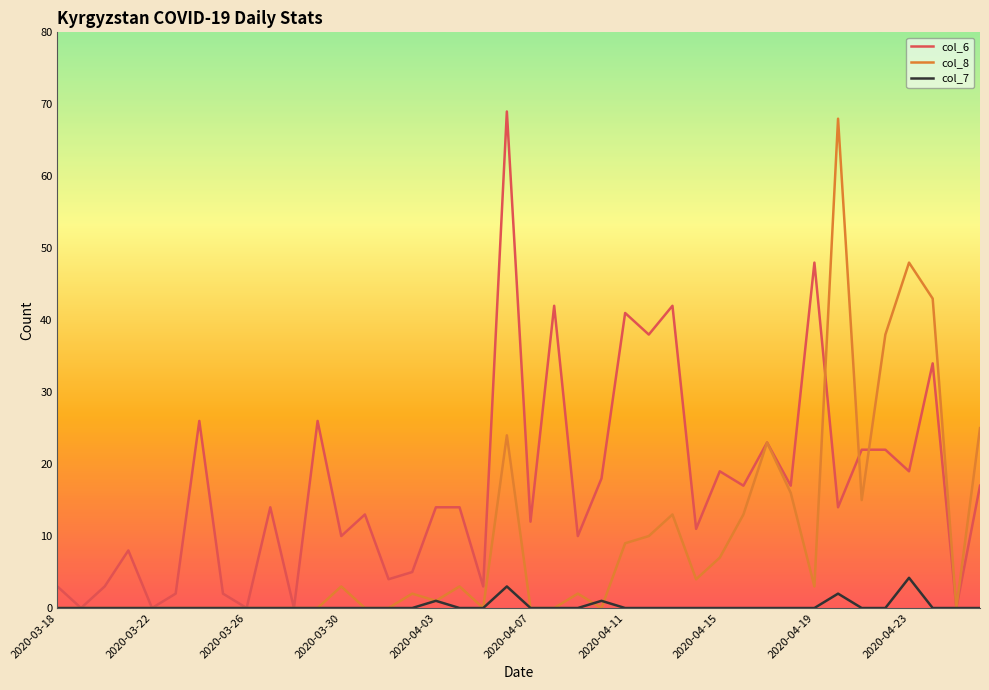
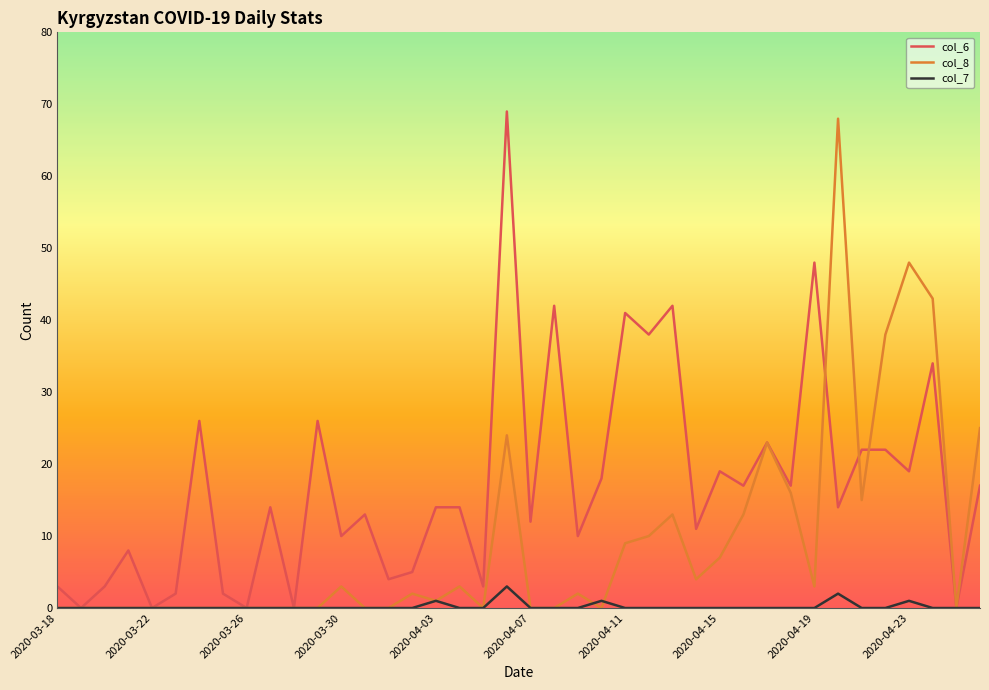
  {
    "col_7": {
      "2020-03-30": 0,
      "2020-04-11": 0,
      "2020-04-15": 0,
      "2020-04-19": 0,
-     "2020-04-23": 4
+     "2020-04-23": 1
    }
  }
